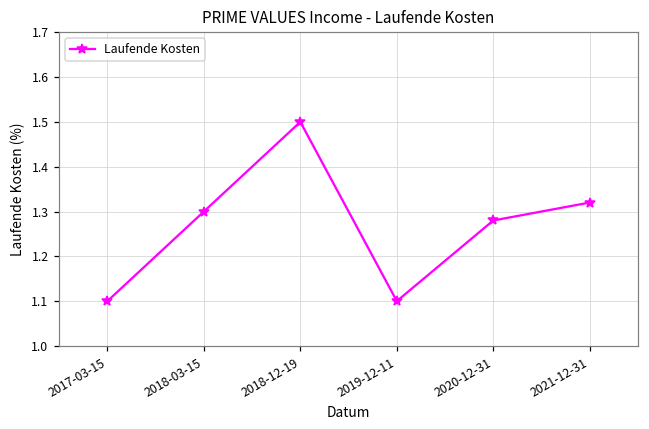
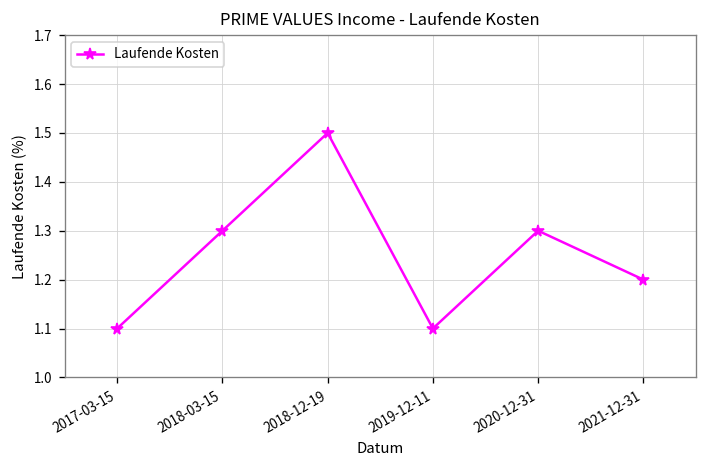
  {
    "2017-03-15": 1.10,
    "2018-03-15": 1.30,
    "2018-12-19": 1.50,
    "2019-12-11": 1.10,
-   "2020-12-31": 1.28,
-   "2021-12-31": 1.32
+   "2020-12-31": 1.30,
+   "2021-12-31": 1.20
  }
